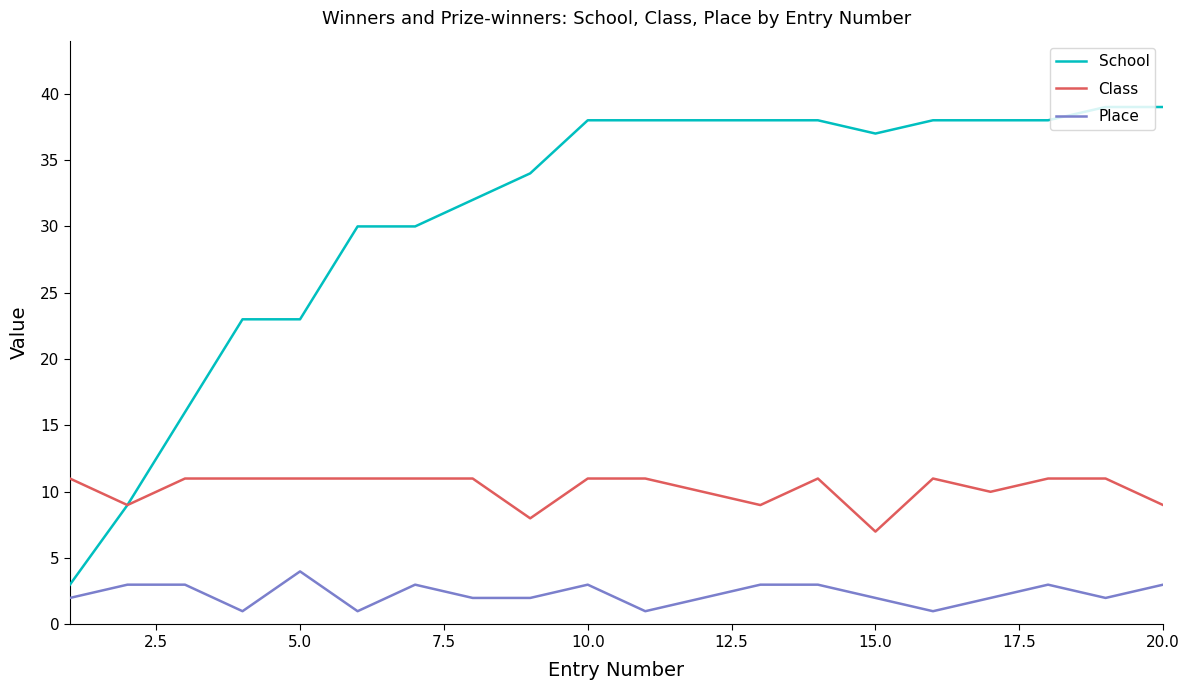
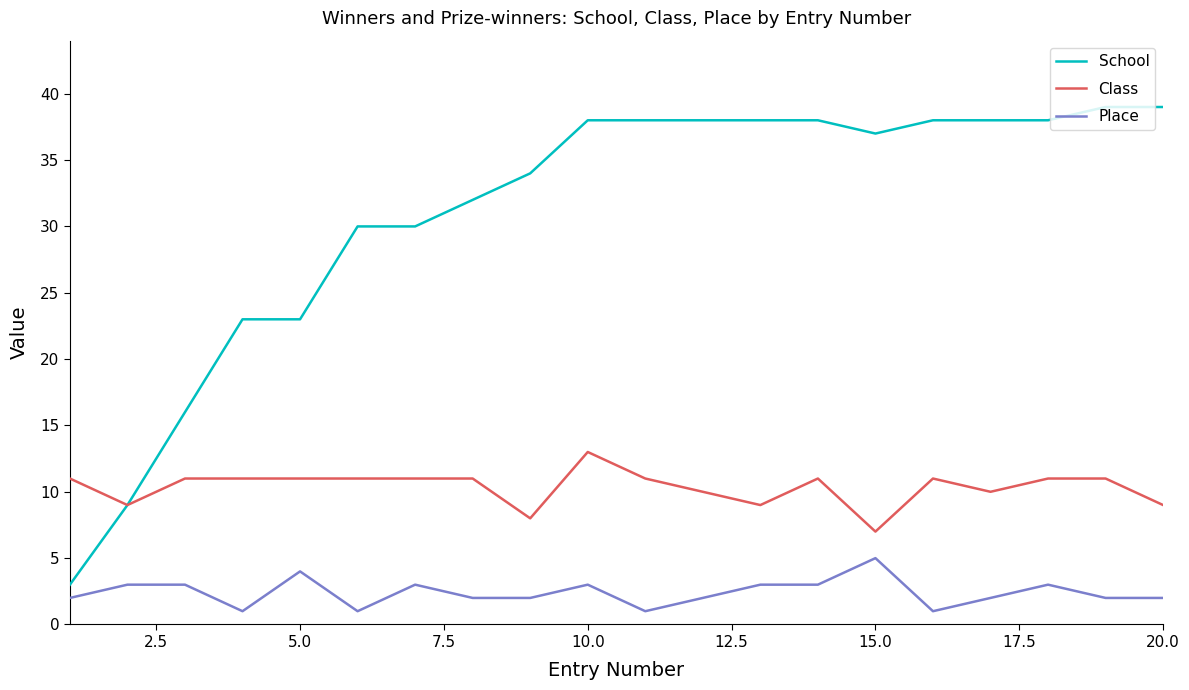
  {
    "School": {
      "5.0": 23,
      "10.0": 38,
      "15.0": 37,
      "20.0": 39
    },
    "Class": {
      "5.0": 11,
-     "10.0": 11,
+     "10.0": 13,
      "15.0": 7,
      "20.0": 9
    },
    "Place": {
      "5.0": 4,
      "10.0": 3,
-     "15.0": 2,
-     "20.0": 3
+     "15.0": 5,
+     "20.0": 2
    }
  }
